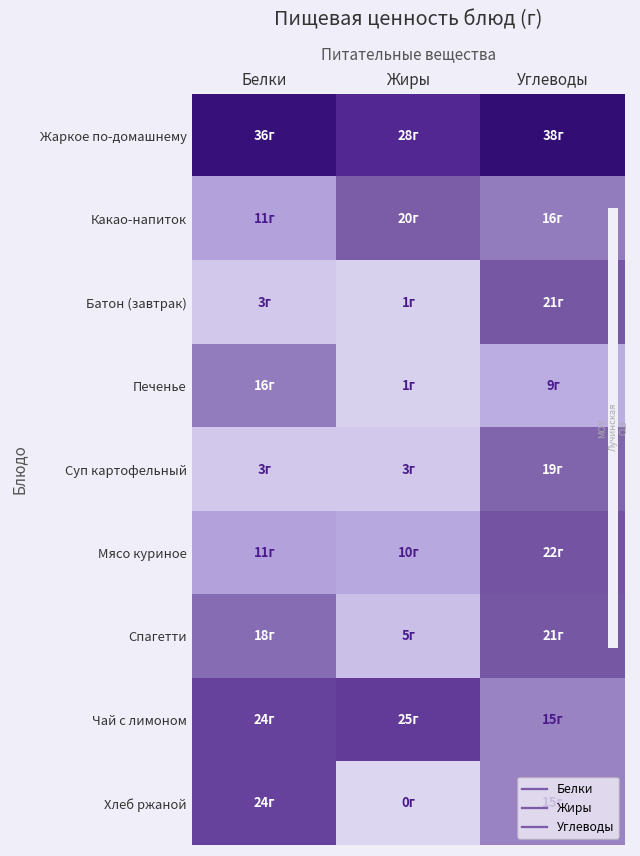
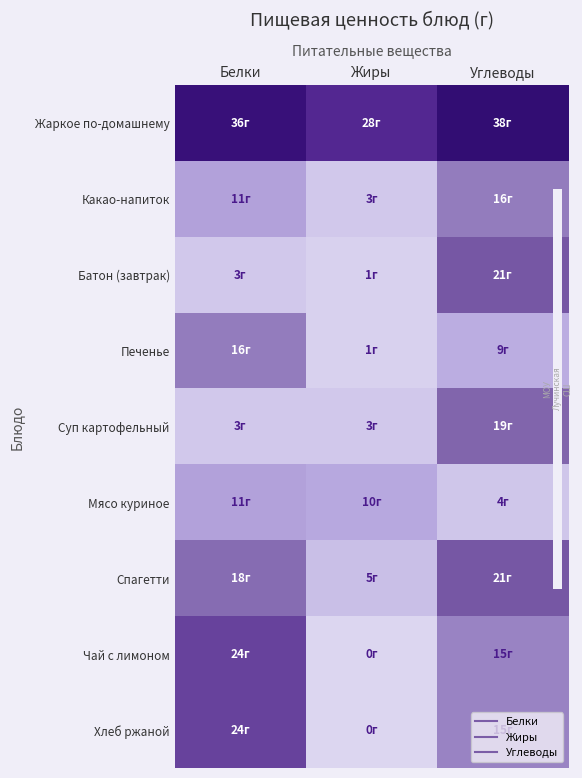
  {
    "Жаркое по-домашнему": {
      "Белки": "36г",
      "Жиры": "28г",
      "Углеводы": "38г"
    },
    "Какао-напиток": {
      "Белки": "11г",
-     "Жиры": "20г",
+     "Жиры": "3г",
      "Углеводы": "16г"
    },
    "Батон (завтрак)": {
      "Белки": "3г",
      "Жиры": "1г",
      "Углеводы": "21г"
    },
    "Печенье": {
      "Белки": "16г",
      "Жиры": "1г",
      "Углеводы": "9г"
    },
    "Суп картофельный": {
      "Белки": "3г",
      "Жиры": "3г",
      "Углеводы": "19г"
    },
    "Мясо куриное": {
      "Белки": "11г",
      "Жиры": "10г",
-     "Углеводы": "22г"
+     "Углеводы": "4г"
    },
    "Спагетти": {
      "Белки": "18г",
      "Жиры": "5г",
      "Углеводы": "21г"
    },
    "Чай с лимоном": {
      "Белки": "24г",
-     "Жиры": "25г",
+     "Жиры": "0г",
      "Углеводы": "15г"
    },
    "Хлеб ржаной": {
      "Белки": "24г",
      "Жиры": "0г"
    }
  }
